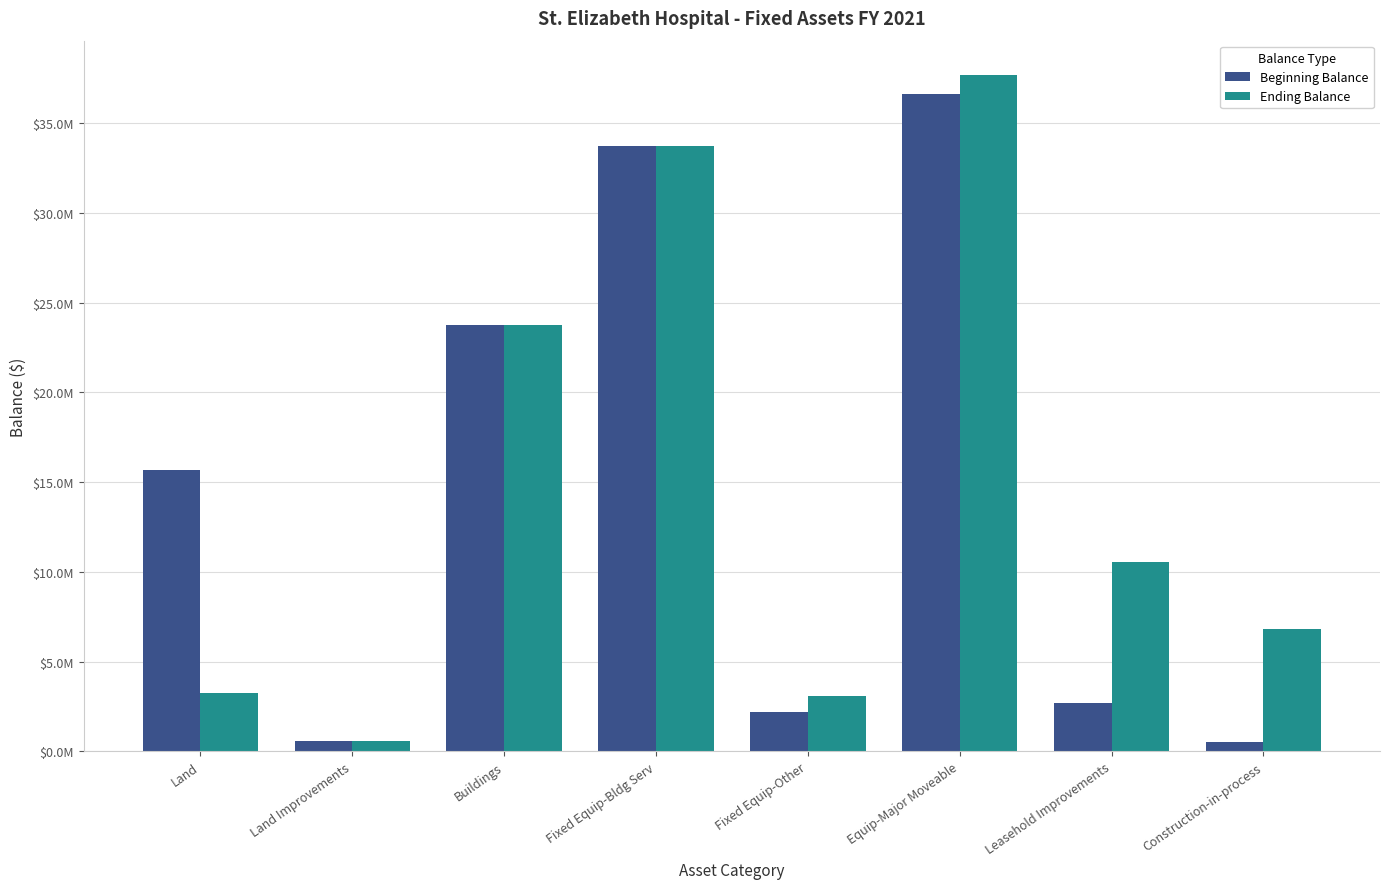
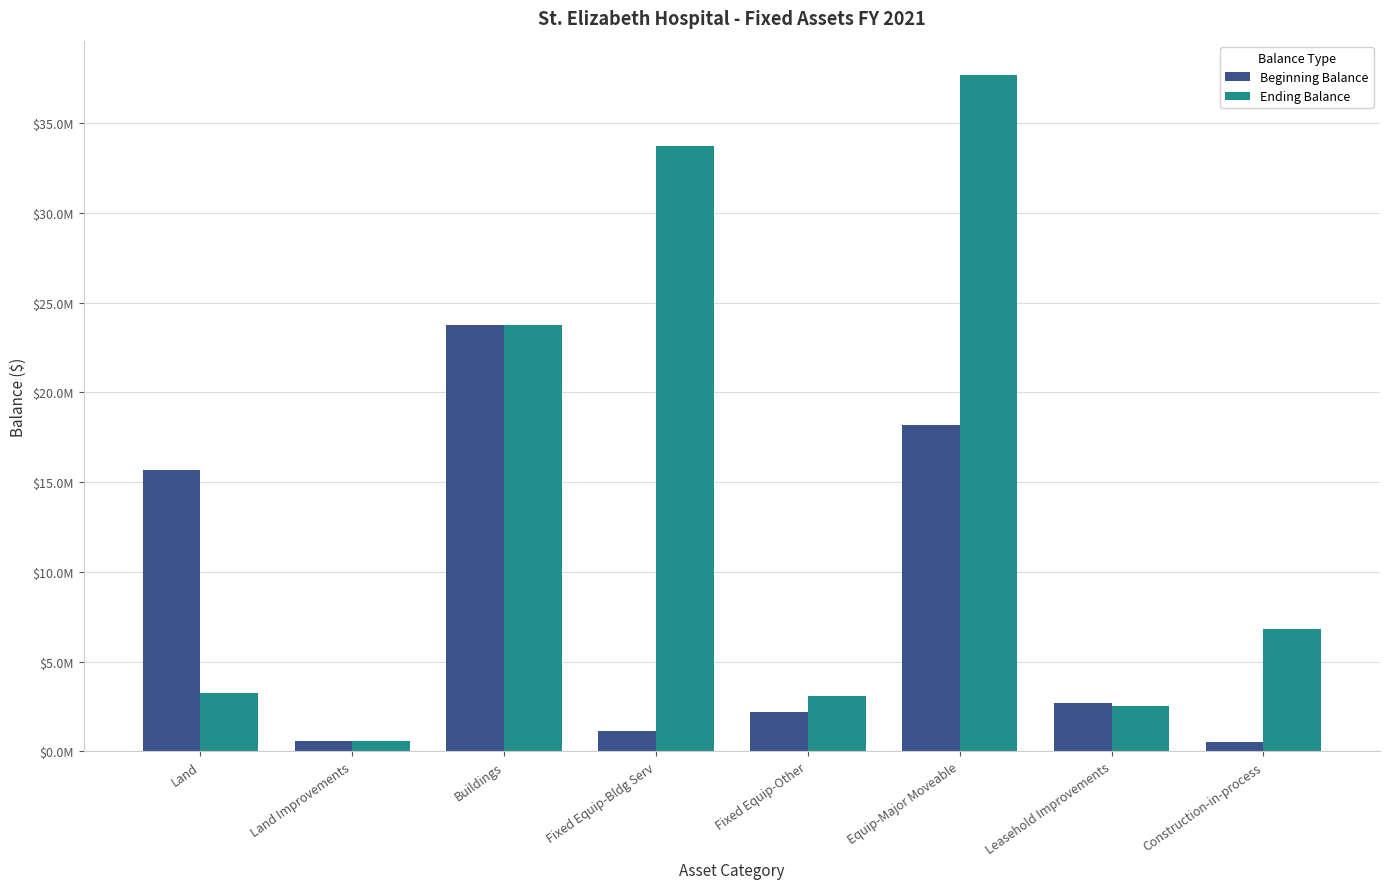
  {
    "Beginning Balance": {
      "Land": "$15700000",
      "Land Improvements": "$600000",
      "Buildings": "$23800000",
-     "Fixed Equip-Bldg Serv": "$33700000",
+     "Fixed Equip-Bldg Serv": "$1100000",
      "Fixed Equip-Other": "$2200000",
-     "Equip-Major Moveable": "$36600000",
+     "Equip-Major Moveable": "$18200000",
      "Leasehold Improvements": "$2700000",
      "Construction-in-process": "$500000"
    },
    "Ending Balance": {
      "Land": "$3300000",
      "Land Improvements": "$600000",
      "Buildings": "$23800000",
      "Fixed Equip-Bldg Serv": "$33700000",
      "Fixed Equip-Other": "$3100000",
      "Equip-Major Moveable": "$37700000",
-     "Leasehold Improvements": "$10600000",
+     "Leasehold Improvements": "$2500000",
      "Construction-in-process": "$6800000"
    }
  }
